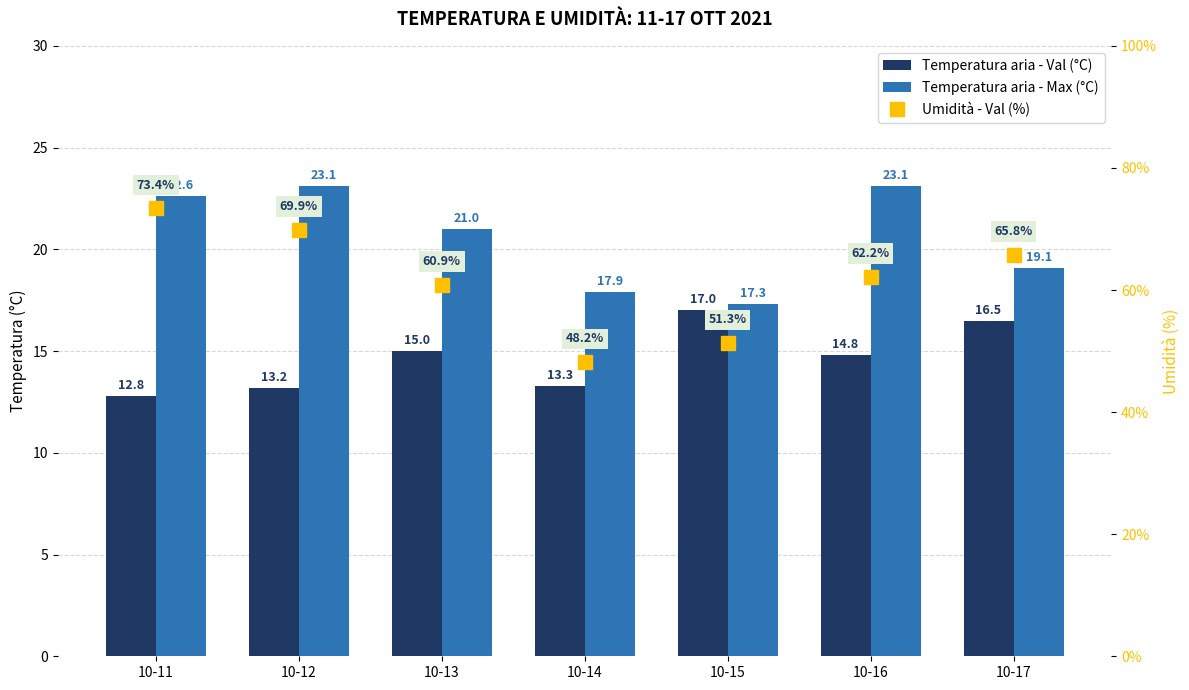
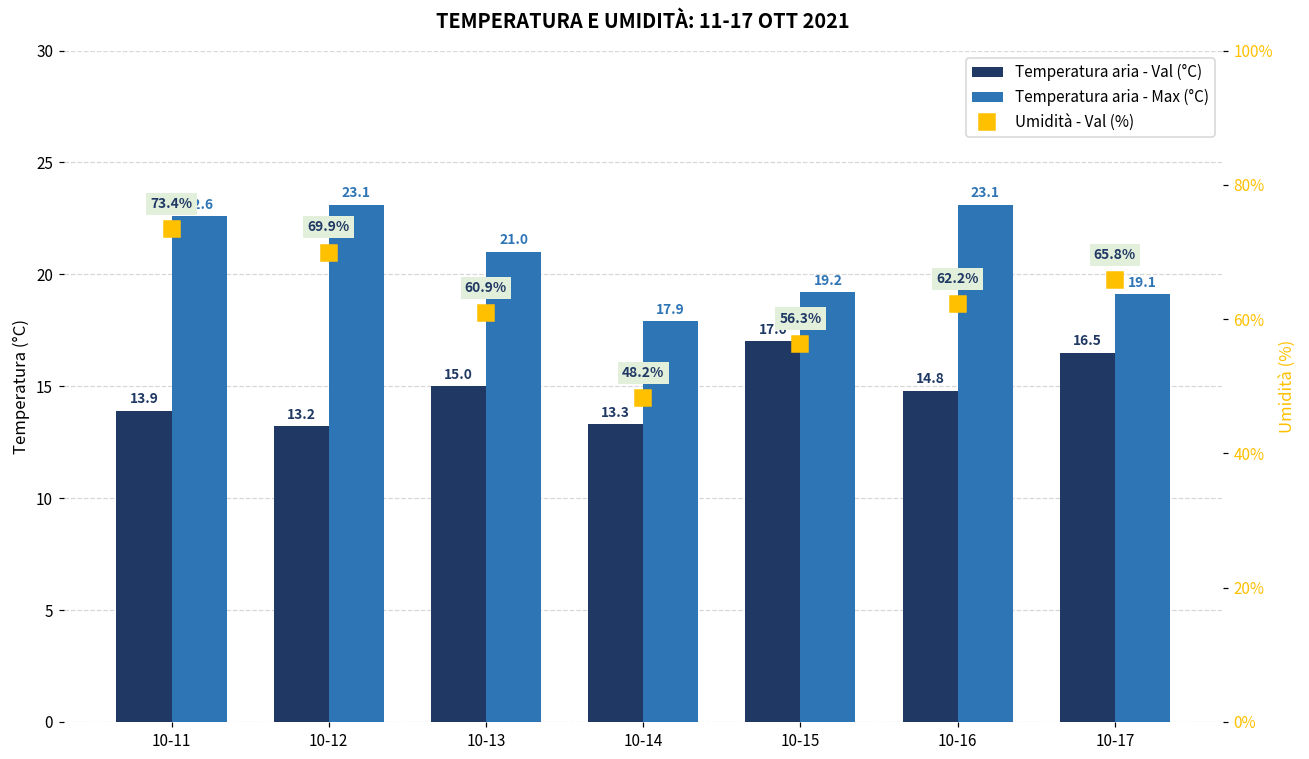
  {
    "Temperatura aria - Val (°C)": {
-     "10-11": "12.8",
+     "10-11": "13.9",
      "10-12": "13.2",
      "10-13": "15.0",
      "10-14": "13.3",
      "10-15": "17.0",
      "10-16": "14.8",
      "10-17": "16.5"
    },
    "Temperatura aria - Max (°C)": {
      "10-12": "23.1",
      "10-13": "21.0",
      "10-14": "17.9",
-     "10-15": "17.3",
+     "10-15": "19.2",
      "10-16": "23.1",
      "10-17": "19.1"
    },
    "Umidità - Val (%)": {
-     "10-15": "51.3%"
+     "10-15": "56.3%"
    }
  }
